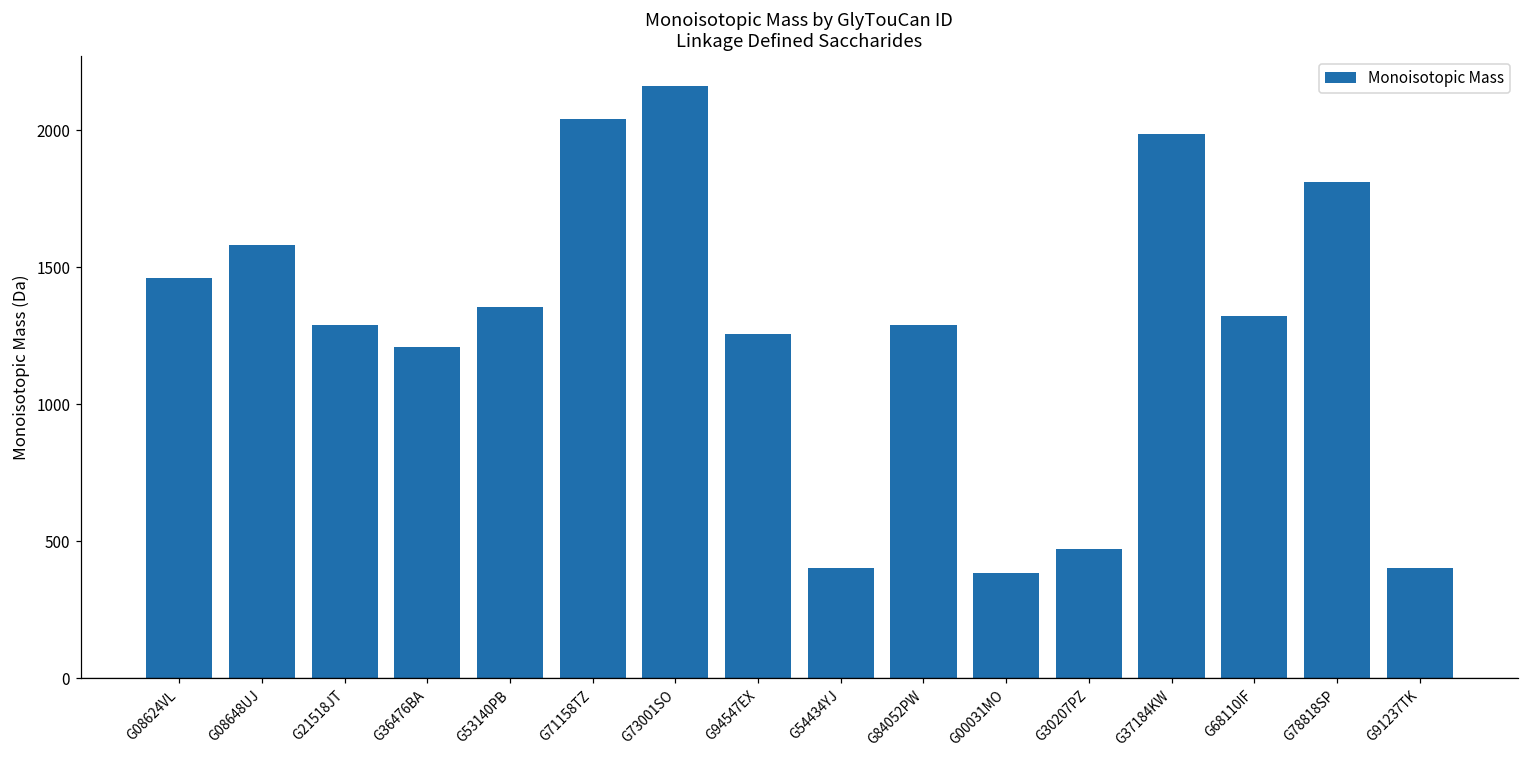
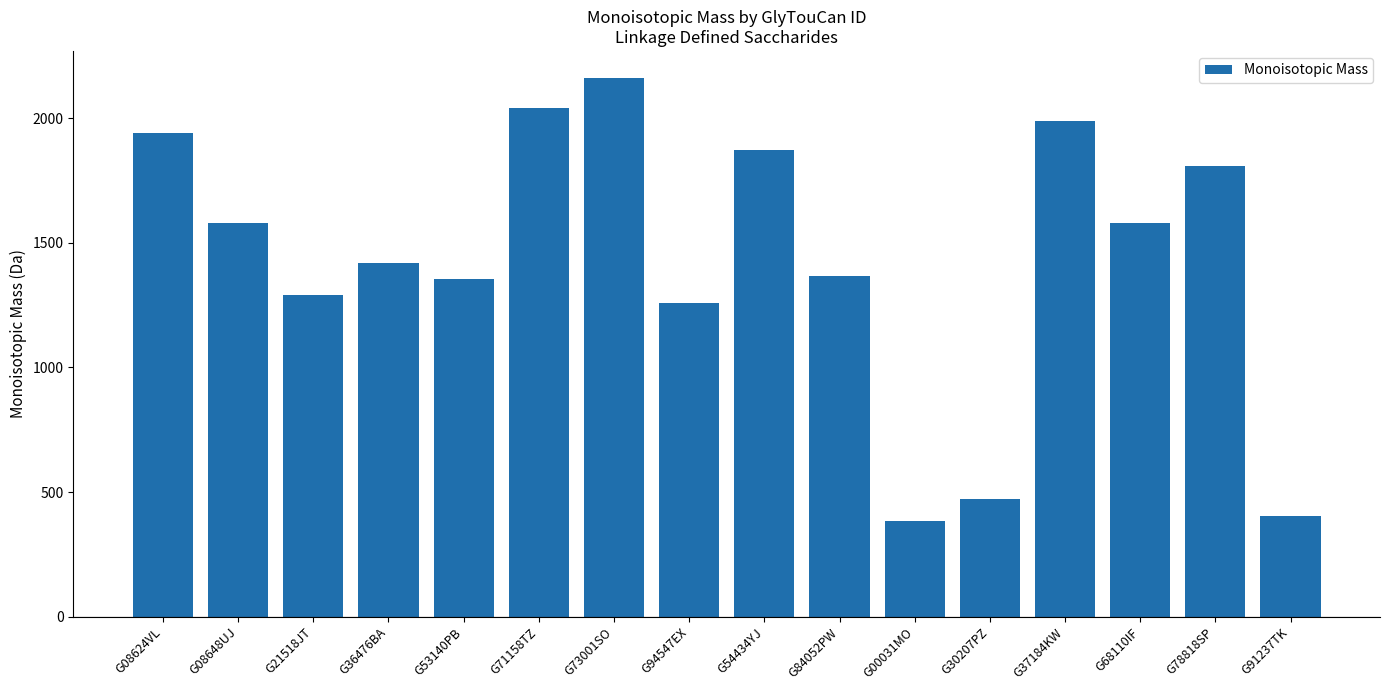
  {
-   "G08624VL": 1460,
+   "G08624VL": 1940,
    "G08648UJ": 1580,
    "G21518JT": 1290,
-   "G36476BA": 1210,
+   "G36476BA": 1420,
    "G53140PB": 1350,
    "G71158TZ": 2040,
    "G73001SO": 2160,
    "G94547EX": 1260,
-   "G54434YJ": 400,
-   "G84052PW": 1290,
+   "G54434YJ": 1870,
+   "G84052PW": 1370,
    "G00031MO": 380,
    "G30207PZ": 470,
    "G37184KW": 1990,
-   "G68110IF": 1320,
+   "G68110IF": 1580,
    "G78818SP": 1810,
    "G91237TK": 400
  }
